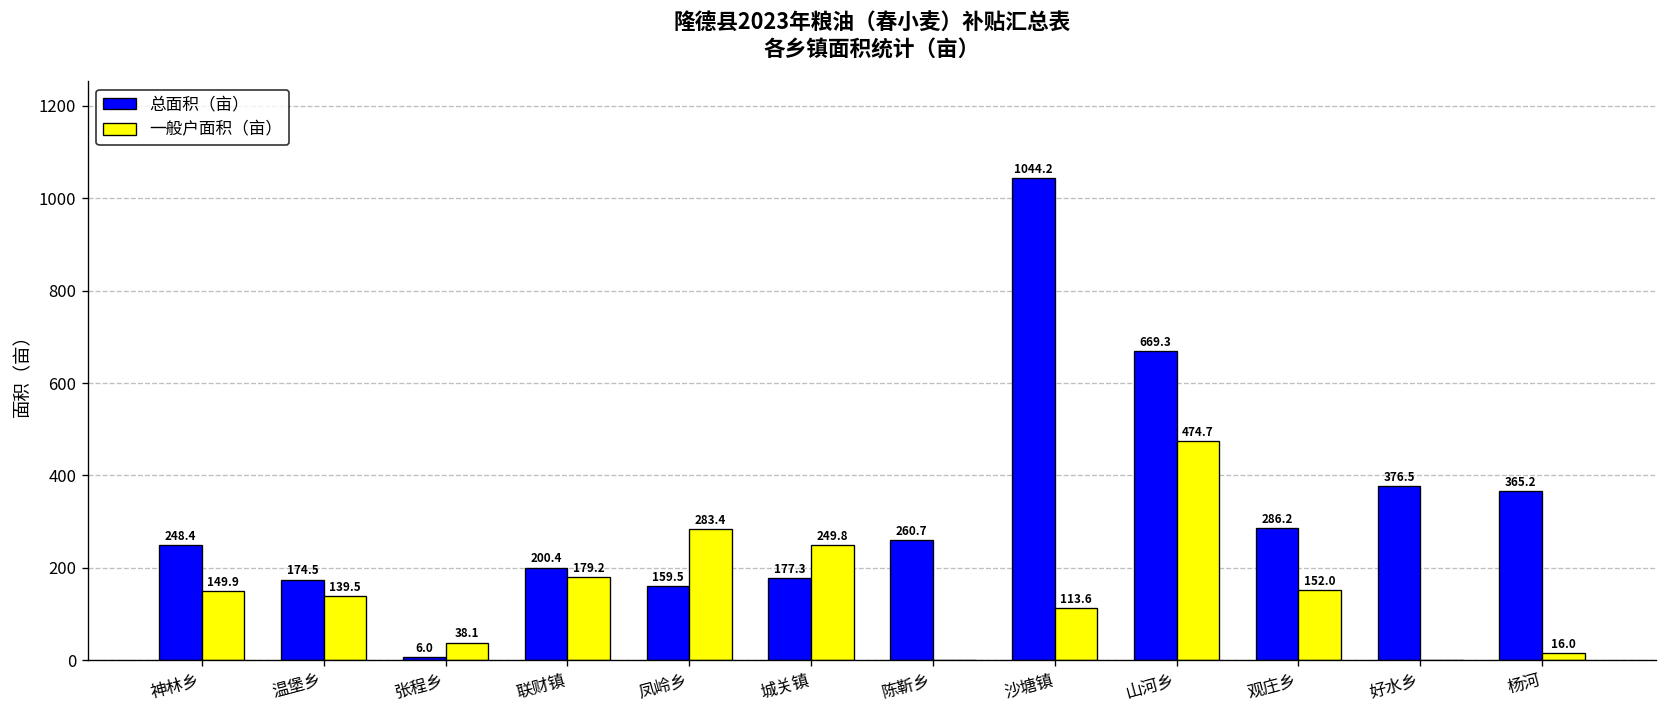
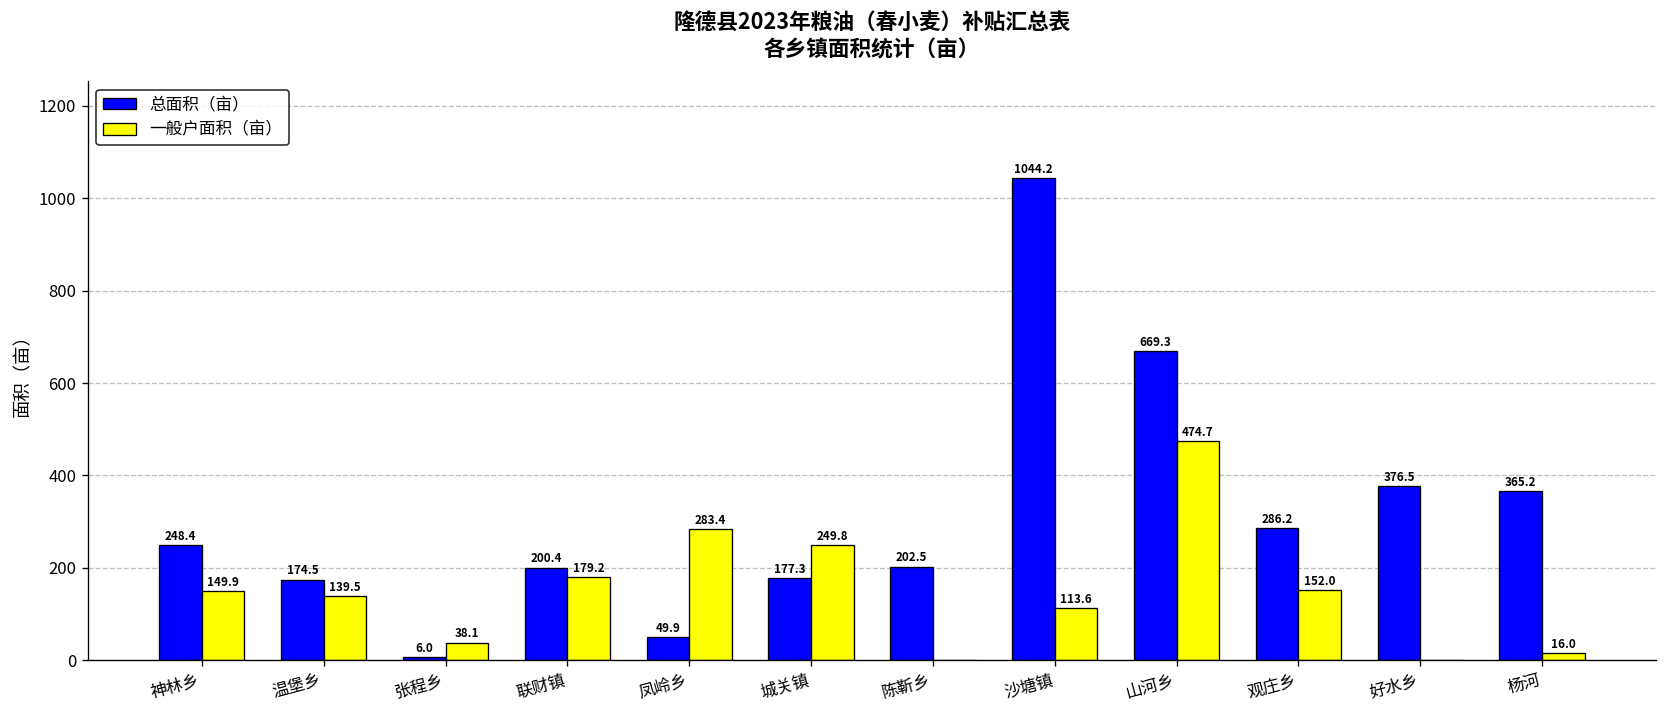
  {
    "总面积（亩）": {
      "神林乡": 248.4,
      "温堡乡": 174.5,
      "张程乡": 6.0,
      "联财镇": 200.4,
-     "凤岭乡": 159.5,
+     "凤岭乡": 49.9,
      "城关镇": 177.3,
-     "陈靳乡": 260.7,
+     "陈靳乡": 202.5,
      "沙塘镇": 1044.2,
      "山河乡": 669.3,
      "观庄乡": 286.2,
      "好水乡": 376.5,
      "杨河": 365.2
    },
    "一般户面积（亩）": {
      "神林乡": 149.9,
      "温堡乡": 139.5,
      "张程乡": 38.1,
      "联财镇": 179.2,
      "凤岭乡": 283.4,
      "城关镇": 249.8,
      "沙塘镇": 113.6,
      "山河乡": 474.7,
      "观庄乡": 152.0,
      "杨河": 16.0
    }
  }
